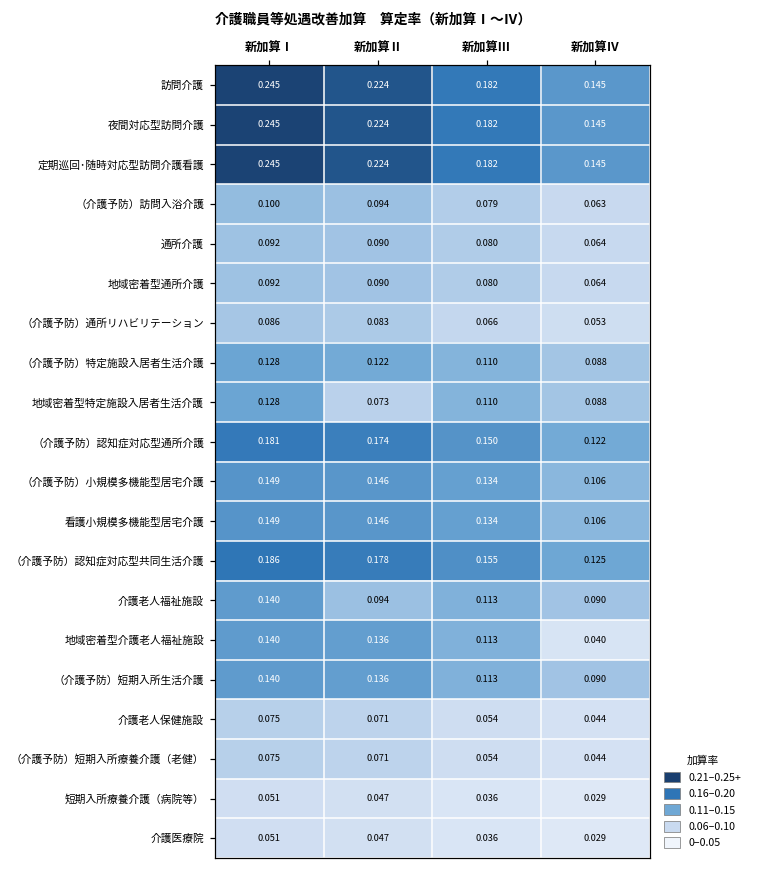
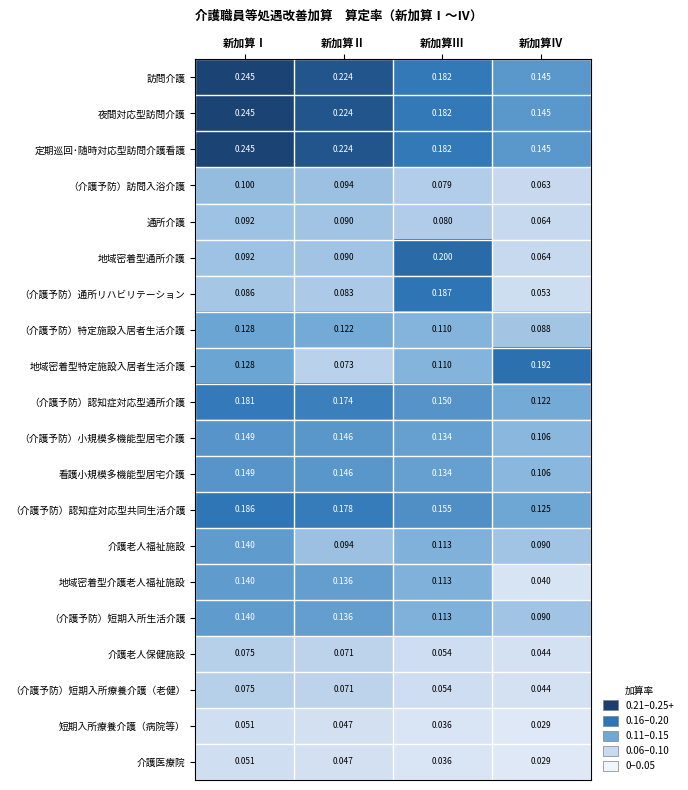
  {
    "訪問介護": {
      "新加算Ⅰ": 0.245,
      "新加算Ⅱ": 0.224,
      "新加算Ⅲ": 0.182,
      "新加算Ⅳ": 0.145
    },
    "夜間対応型訪問介護": {
      "新加算Ⅰ": 0.245,
      "新加算Ⅱ": 0.224,
      "新加算Ⅲ": 0.182,
      "新加算Ⅳ": 0.145
    },
    "定期巡回･随時対応型訪問介護看護": {
      "新加算Ⅰ": 0.245,
      "新加算Ⅱ": 0.224,
      "新加算Ⅲ": 0.182,
      "新加算Ⅳ": 0.145
    },
    "（介護予防）訪問入浴介護": {
      "新加算Ⅰ": 0.100,
      "新加算Ⅱ": 0.094,
      "新加算Ⅲ": 0.079,
      "新加算Ⅳ": 0.063
    },
    "通所介護": {
      "新加算Ⅰ": 0.092,
      "新加算Ⅱ": 0.090,
      "新加算Ⅲ": 0.080,
      "新加算Ⅳ": 0.064
    },
    "地域密着型通所介護": {
      "新加算Ⅰ": 0.092,
      "新加算Ⅱ": 0.090,
-     "新加算Ⅲ": 0.080,
+     "新加算Ⅲ": 0.200,
      "新加算Ⅳ": 0.064
    },
    "（介護予防）通所リハビリテーション": {
      "新加算Ⅰ": 0.086,
      "新加算Ⅱ": 0.083,
-     "新加算Ⅲ": 0.066,
+     "新加算Ⅲ": 0.187,
      "新加算Ⅳ": 0.053
    },
    "（介護予防）特定施設入居者生活介護": {
      "新加算Ⅰ": 0.128,
      "新加算Ⅱ": 0.122,
      "新加算Ⅲ": 0.110,
      "新加算Ⅳ": 0.088
    },
    "地域密着型特定施設入居者生活介護": {
      "新加算Ⅰ": 0.128,
      "新加算Ⅱ": 0.073,
      "新加算Ⅲ": 0.110,
-     "新加算Ⅳ": 0.088
+     "新加算Ⅳ": 0.192
    },
    "（介護予防）認知症対応型通所介護": {
      "新加算Ⅰ": 0.181,
      "新加算Ⅱ": 0.174,
      "新加算Ⅲ": 0.150,
      "新加算Ⅳ": 0.122
    },
    "（介護予防）小規模多機能型居宅介護": {
      "新加算Ⅰ": 0.149,
      "新加算Ⅱ": 0.146,
      "新加算Ⅲ": 0.134,
      "新加算Ⅳ": 0.106
    },
    "看護小規模多機能型居宅介護": {
      "新加算Ⅰ": 0.149,
      "新加算Ⅱ": 0.146,
      "新加算Ⅲ": 0.134,
      "新加算Ⅳ": 0.106
    },
    "（介護予防）認知症対応型共同生活介護": {
      "新加算Ⅰ": 0.186,
      "新加算Ⅱ": 0.178,
      "新加算Ⅲ": 0.155,
      "新加算Ⅳ": 0.125
    },
    "介護老人福祉施設": {
      "新加算Ⅰ": 0.140,
      "新加算Ⅱ": 0.094,
      "新加算Ⅲ": 0.113,
      "新加算Ⅳ": 0.090
    },
    "地域密着型介護老人福祉施設": {
      "新加算Ⅰ": 0.140,
      "新加算Ⅱ": 0.136,
      "新加算Ⅲ": 0.113,
      "新加算Ⅳ": 0.040
    },
    "（介護予防）短期入所生活介護": {
      "新加算Ⅰ": 0.140,
      "新加算Ⅱ": 0.136,
      "新加算Ⅲ": 0.113,
      "新加算Ⅳ": 0.090
    },
    "介護老人保健施設": {
      "新加算Ⅰ": 0.075,
      "新加算Ⅱ": 0.071,
      "新加算Ⅲ": 0.054,
      "新加算Ⅳ": 0.044
    },
    "（介護予防）短期入所療養介護（老健）": {
      "新加算Ⅰ": 0.075,
      "新加算Ⅱ": 0.071,
      "新加算Ⅲ": 0.054,
      "新加算Ⅳ": 0.044
    },
    "短期入所療養介護（病院等）": {
      "新加算Ⅰ": 0.051,
      "新加算Ⅱ": 0.047,
      "新加算Ⅲ": 0.036,
      "新加算Ⅳ": 0.029
    },
    "介護医療院": {
      "新加算Ⅰ": 0.051,
      "新加算Ⅱ": 0.047,
      "新加算Ⅲ": 0.036,
      "新加算Ⅳ": 0.029
    }
  }
